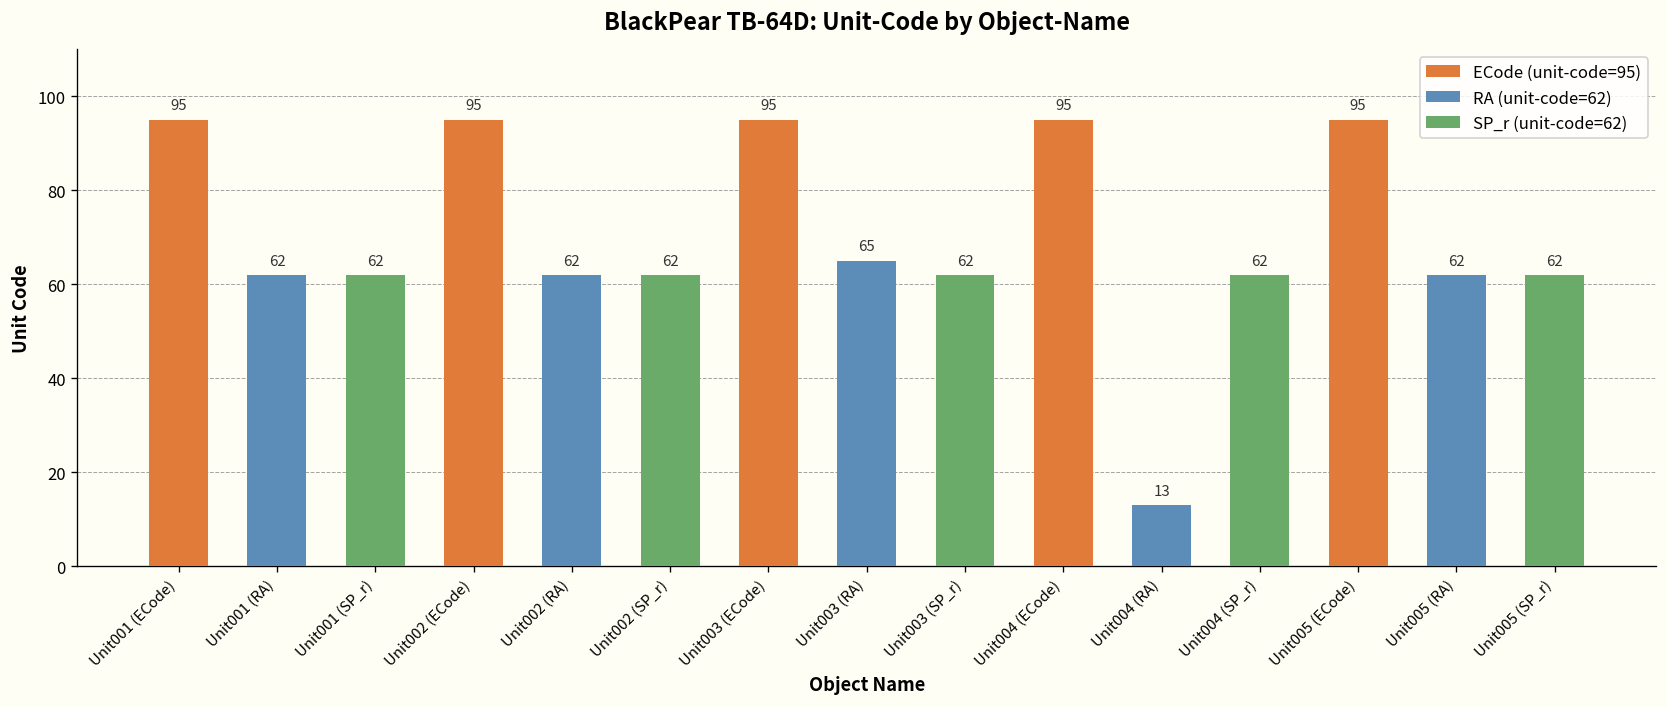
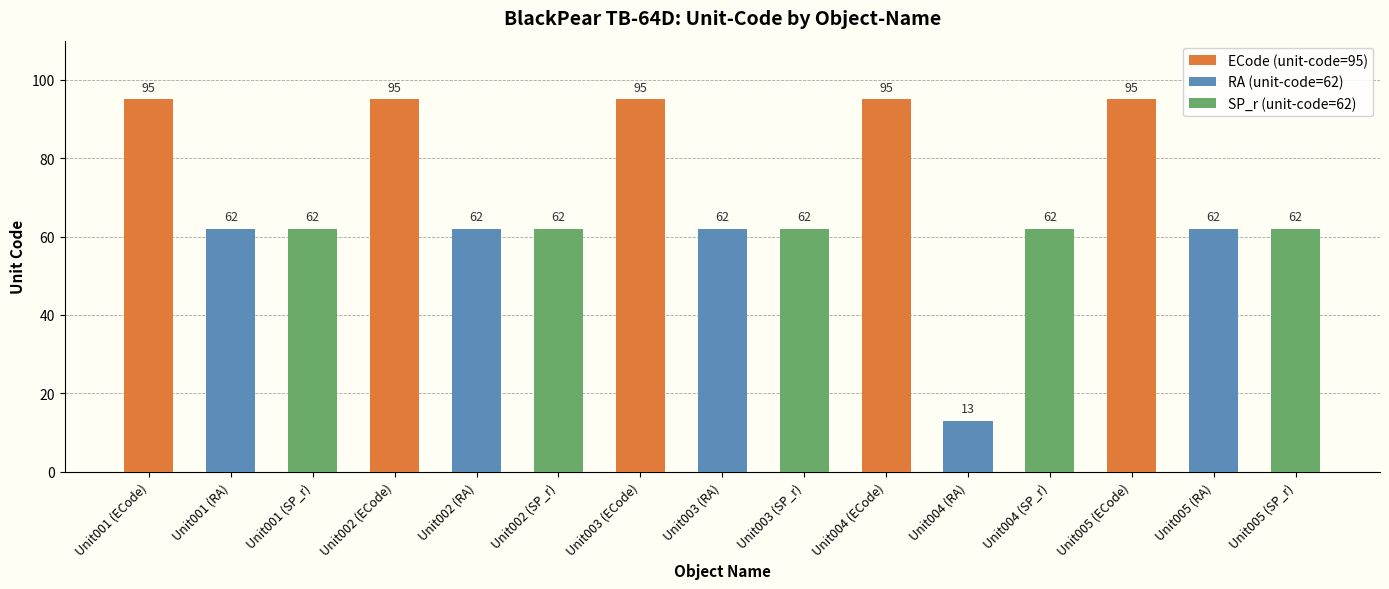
  {
    "Unit001 (ECode)": 95,
    "Unit001 (RA)": 62,
    "Unit001 (SP_r)": 62,
    "Unit002 (ECode)": 95,
    "Unit002 (RA)": 62,
    "Unit002 (SP_r)": 62,
    "Unit003 (ECode)": 95,
-   "Unit003 (RA)": 65,
+   "Unit003 (RA)": 62,
    "Unit003 (SP_r)": 62,
    "Unit004 (ECode)": 95,
    "Unit004 (RA)": 13,
    "Unit004 (SP_r)": 62,
    "Unit005 (ECode)": 95,
    "Unit005 (RA)": 62,
    "Unit005 (SP_r)": 62
  }
